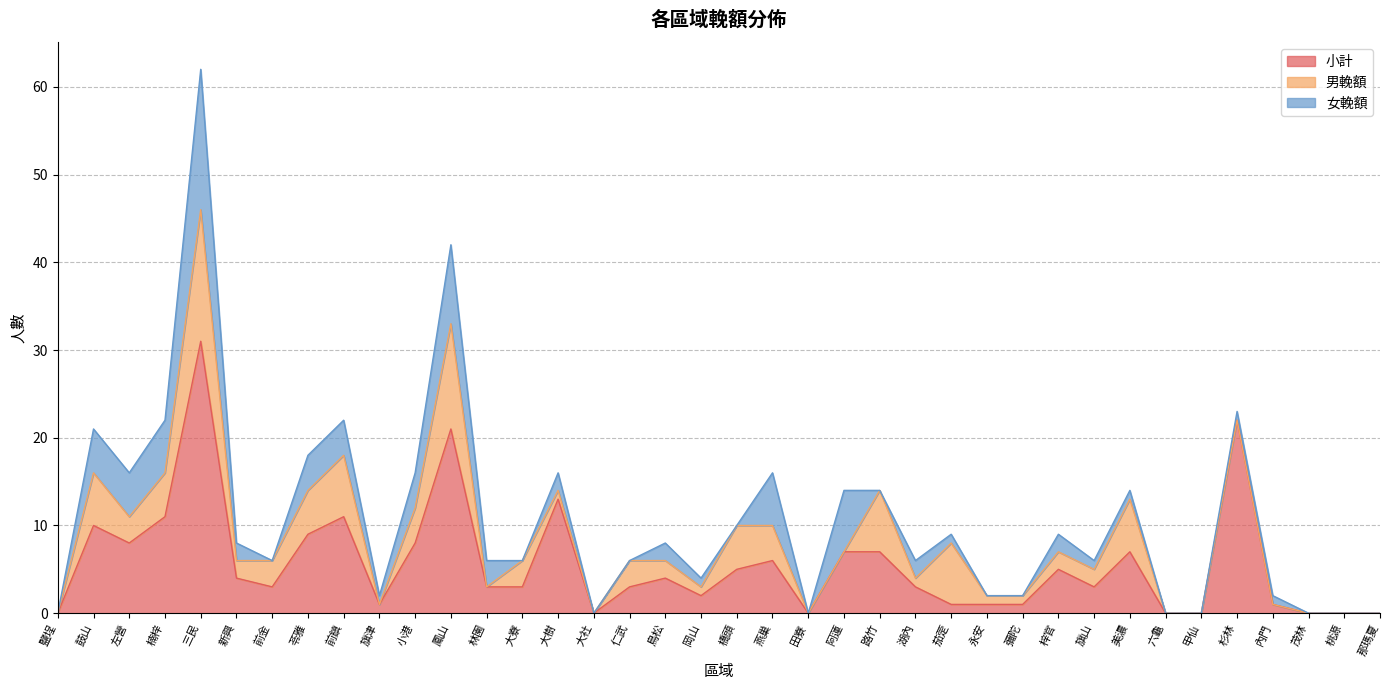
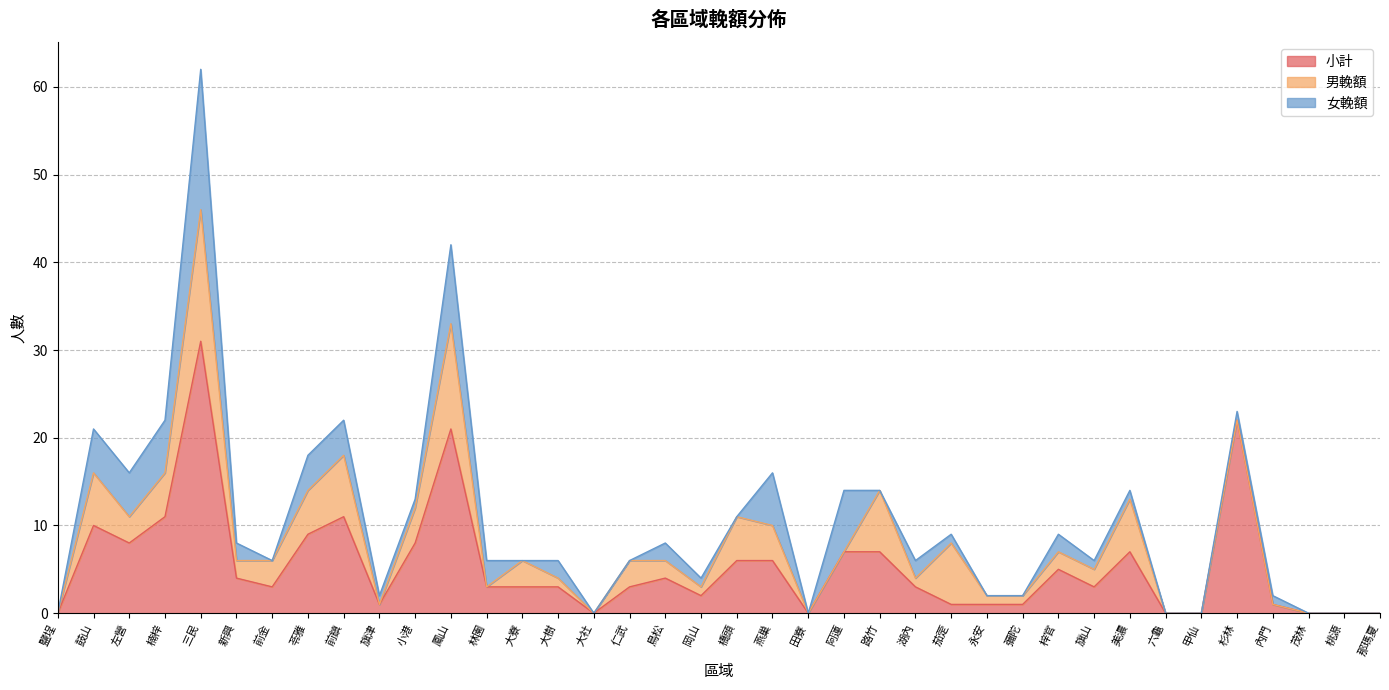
  {
    "小計": {
      "鼓山": 10,
      "左營": 8,
      "楠梓": 11,
      "三民": 31,
      "新興": 4,
      "前金": 3,
      "苓雅": 9,
      "前鎮": 11,
      "小港": 8,
      "鳳山": 21,
      "大寮": 3,
-     "大樹": 13,
+     "大樹": 3,
      "仁武": 3,
      "鳥松": 4,
      "岡山": 2,
-     "橋頭": 5,
+     "橋頭": 6,
      "燕巢": 6,
      "路竹": 7,
      "湖內": 3,
      "茄萣": 1,
      "永安": 1,
      "彌陀": 1,
      "梓官": 5,
      "旗山": 3,
      "美濃": 7
    },
    "男輓額": {
      "鼓山": 6,
      "左營": 3,
      "楠梓": 5,
      "三民": 15,
      "新興": 2,
      "苓雅": 5,
      "前鎮": 7,
      "小港": 4,
      "鳳山": 12,
      "大樹": 1,
      "鳥松": 2,
      "岡山": 1,
      "燕巢": 4,
      "湖內": 1,
      "茄萣": 7,
      "梓官": 2,
      "旗山": 2,
      "美濃": 6
    },
    "女輓額": {
      "鼓山": 5,
      "左營": 5,
      "楠梓": 6,
      "三民": 16,
      "新興": 2,
      "苓雅": 4,
      "前鎮": 4,
      "旗津": 1,
-     "小港": 4,
+     "小港": 1,
      "鳳山": 9,
      "林園": 3,
      "大樹": 2,
      "鳥松": 2,
      "岡山": 1,
      "燕巢": 6,
      "阿蓮": 7,
      "湖內": 2,
      "茄萣": 1,
      "梓官": 2,
      "旗山": 1,
      "美濃": 1,
      "杉林": 1,
      "內門": 1
    }
  }
